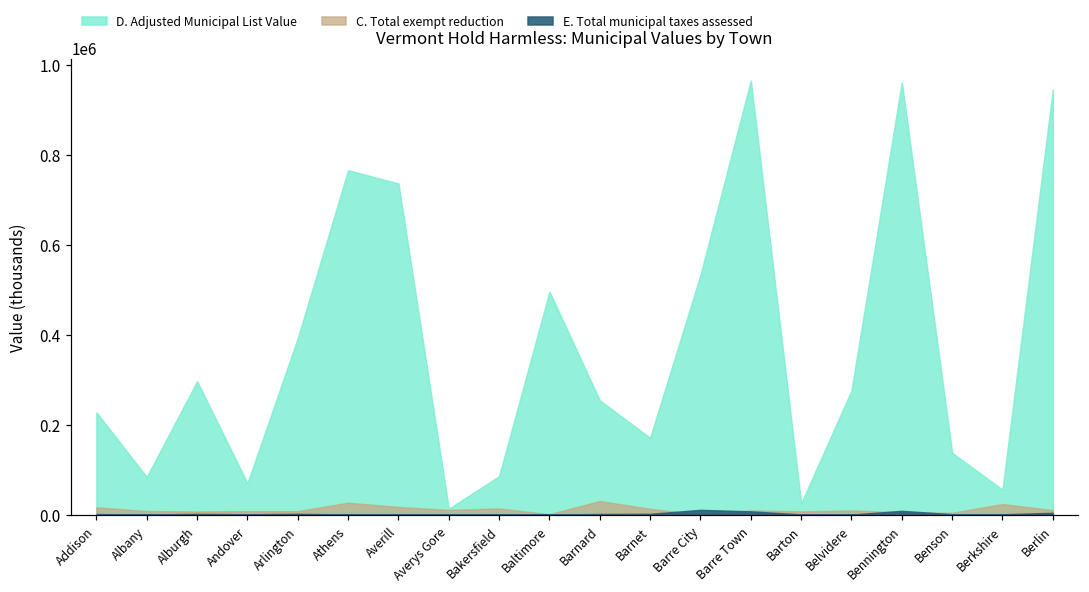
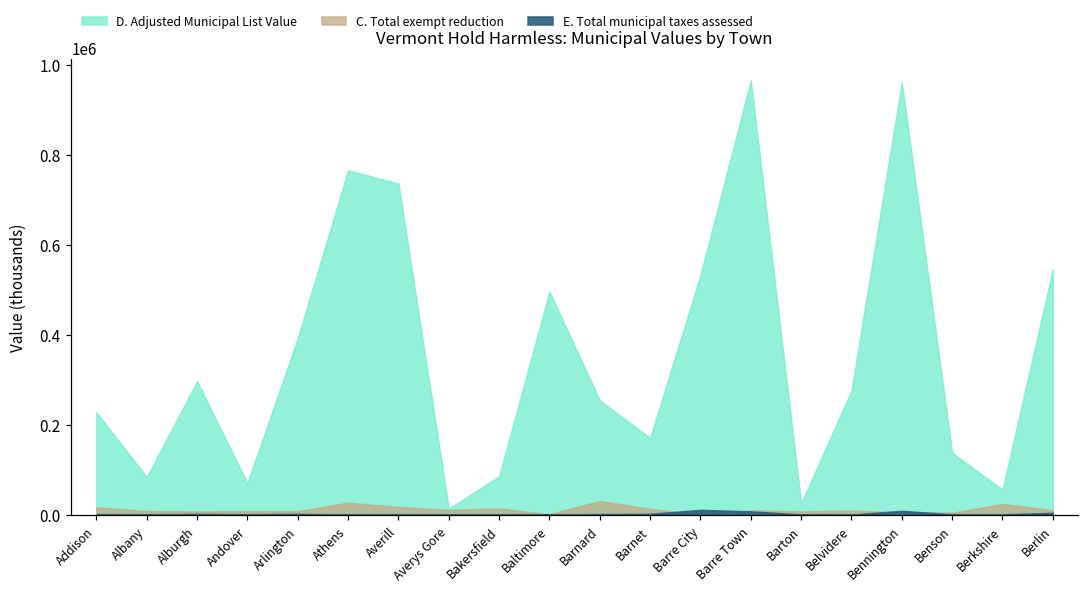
  {
    "D. Adjusted Municipal List Value": {
      "Addison": 230000,
      "Albany": 80000,
      "Alburgh": 300000,
      "Andover": 70000,
      "Arlington": 390000,
      "Athens": 770000,
      "Averill": 740000,
      "Bakersfield": 90000,
      "Baltimore": 500000,
      "Barnard": 250000,
      "Barnet": 170000,
      "Barre City": 530000,
      "Barre Town": 960000,
      "Barton": 30000,
      "Belvidere": 280000,
      "Bennington": 960000,
      "Benson": 140000,
      "Berkshire": 60000,
-     "Berlin": 940000
+     "Berlin": 540000
    },
    "C. Total exempt reduction": {
      "Addison": 20000,
      "Albany": 10000,
      "Andover": 10000,
      "Athens": 30000,
      "Averill": 20000,
      "Bakersfield": 10000,
      "Barnard": 30000,
      "Barnet": 10000,
      "Barton": 10000,
      "Belvidere": 10000,
      "Berkshire": 20000
    },
    "E. Total municipal taxes assessed": {
      "Barre City": 10000
    }
  }
